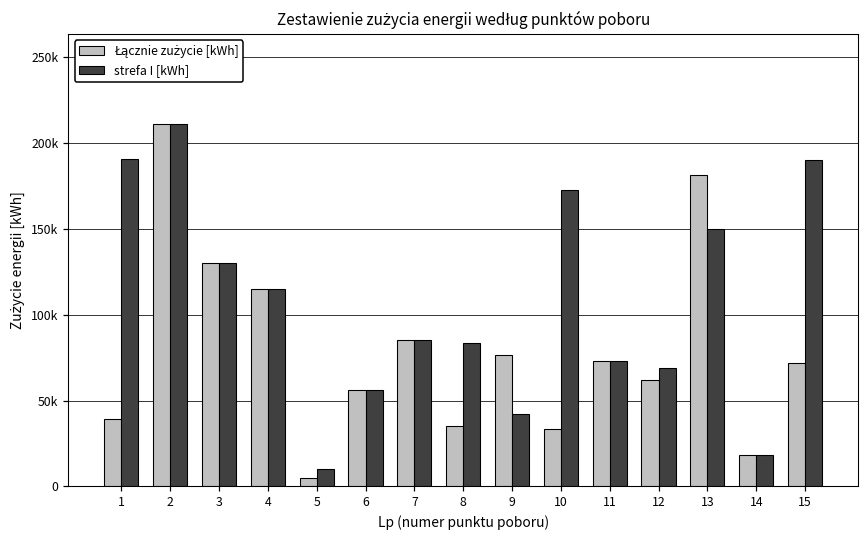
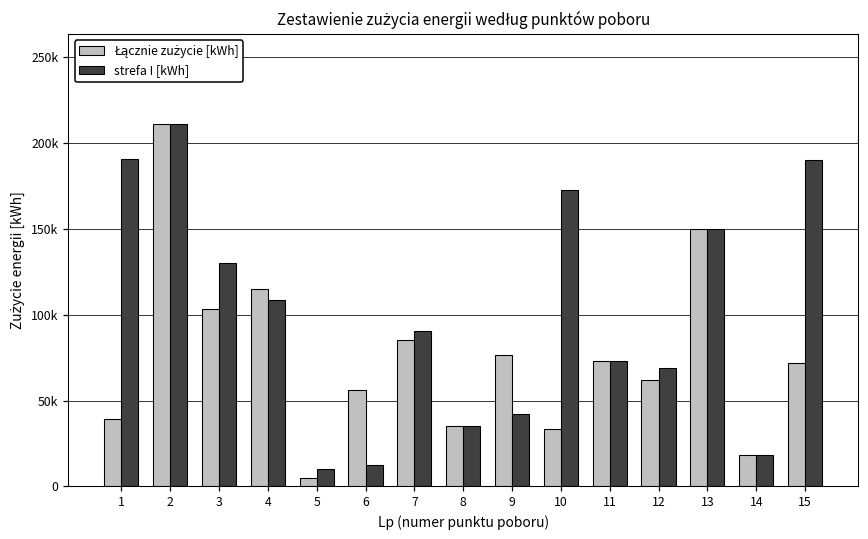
  {
    "Łącznie zużycie [kWh]": {
      "1": 39000,
      "2": 211000,
-     "3": 130000,
+     "3": 103000,
      "4": 115000,
      "5": 5000,
      "6": 56000,
      "7": 85000,
      "8": 35000,
      "9": 77000,
      "10": 34000,
      "11": 73000,
      "12": 62000,
-     "13": 181000,
+     "13": 150000,
      "14": 18000,
      "15": 72000
    },
    "strefa I [kWh]": {
      "1": 191000,
      "2": 211000,
      "3": 130000,
-     "4": 115000,
+     "4": 108000,
      "5": 10000,
-     "6": 56000,
-     "7": 85000,
-     "8": 84000,
+     "6": 12000,
+     "7": 91000,
+     "8": 35000,
      "9": 42000,
      "10": 173000,
      "11": 73000,
      "12": 69000,
      "13": 150000,
      "14": 18000,
      "15": 190000
    }
  }
